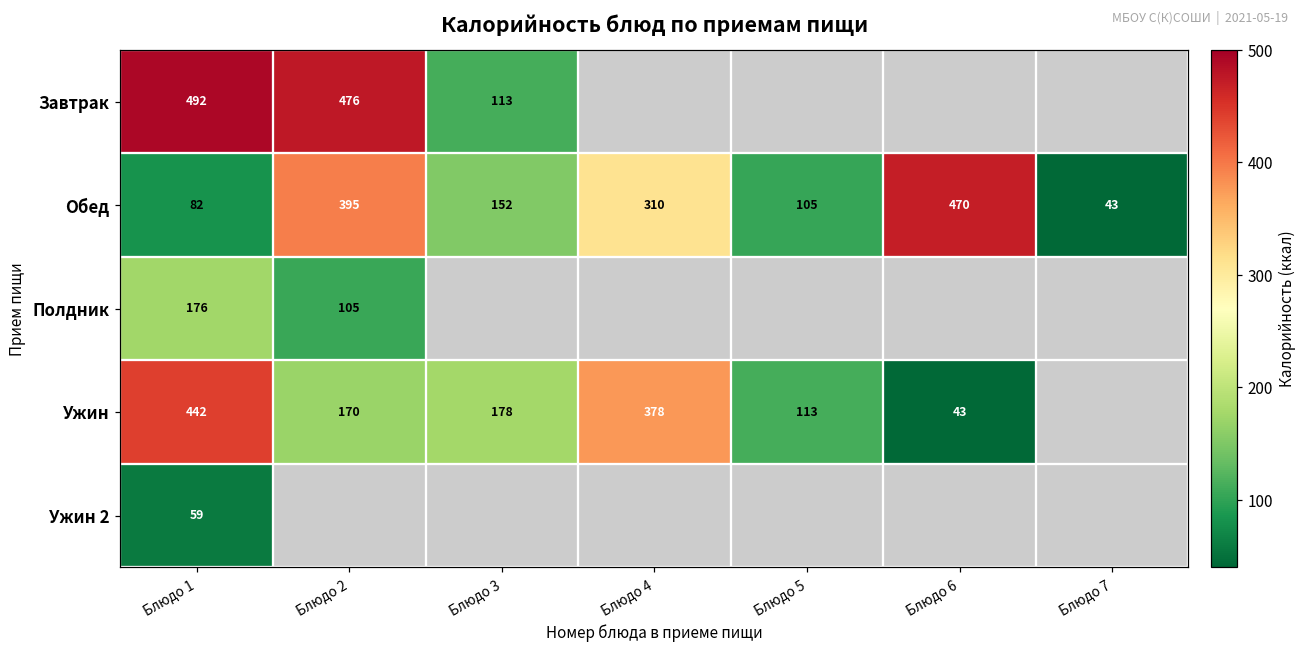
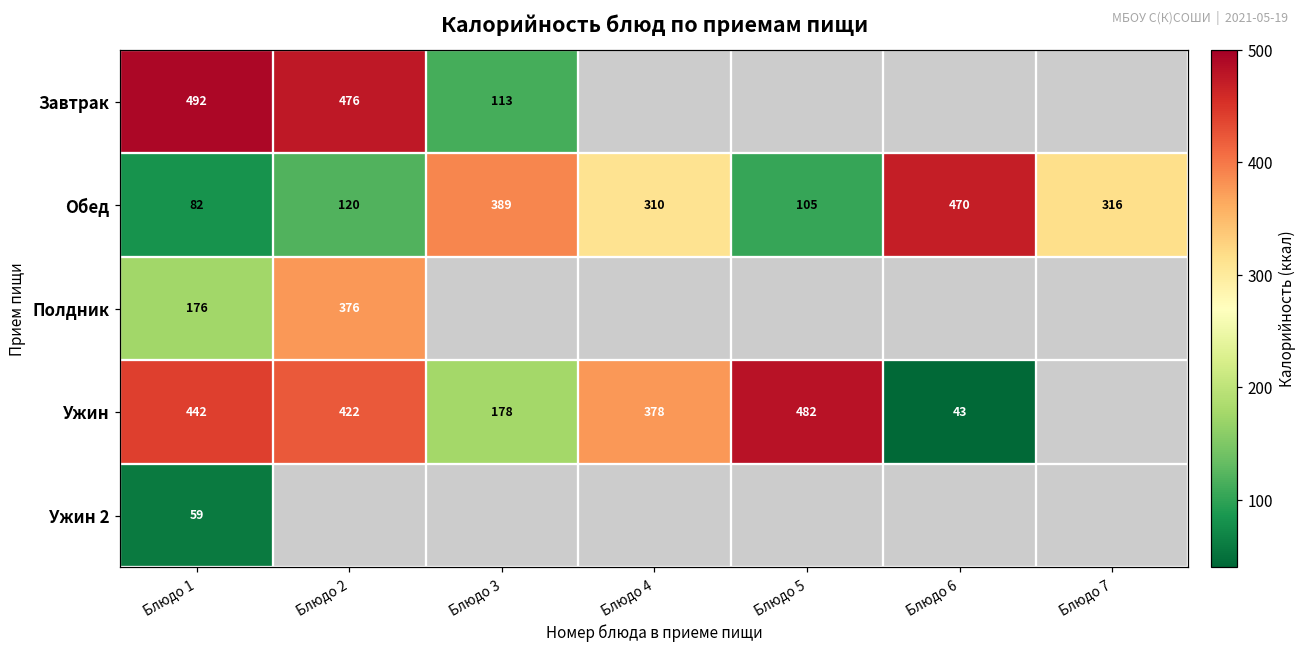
  {
    "Завтрак": {
      "Блюдо 1": 492,
      "Блюдо 2": 476,
      "Блюдо 3": 113
    },
    "Обед": {
      "Блюдо 1": 82,
-     "Блюдо 2": 395,
-     "Блюдо 3": 152,
+     "Блюдо 2": 120,
+     "Блюдо 3": 389,
      "Блюдо 4": 310,
      "Блюдо 5": 105,
      "Блюдо 6": 470,
-     "Блюдо 7": 43
+     "Блюдо 7": 316
    },
    "Полдник": {
      "Блюдо 1": 176,
-     "Блюдо 2": 105
+     "Блюдо 2": 376
    },
    "Ужин": {
      "Блюдо 1": 442,
-     "Блюдо 2": 170,
+     "Блюдо 2": 422,
      "Блюдо 3": 178,
      "Блюдо 4": 378,
-     "Блюдо 5": 113,
+     "Блюдо 5": 482,
      "Блюдо 6": 43
    },
    "Ужин 2": {
      "Блюдо 1": 59
    }
  }
